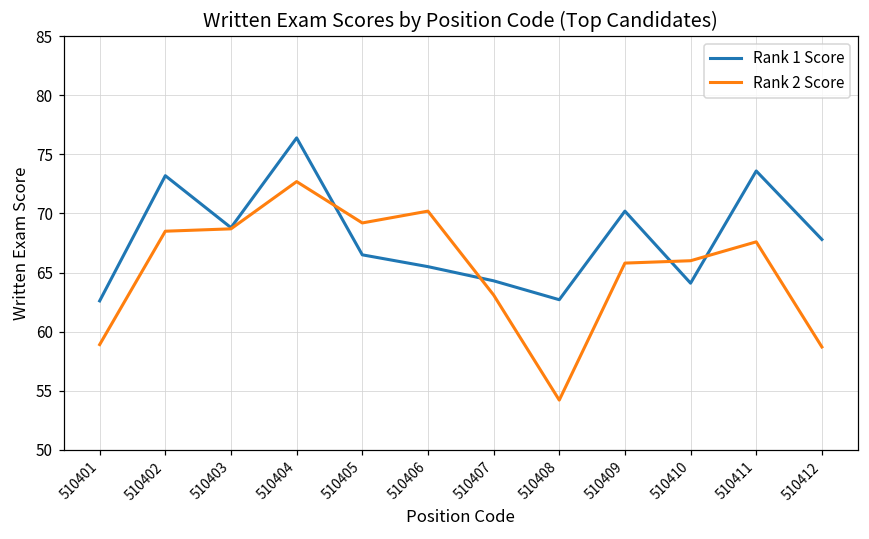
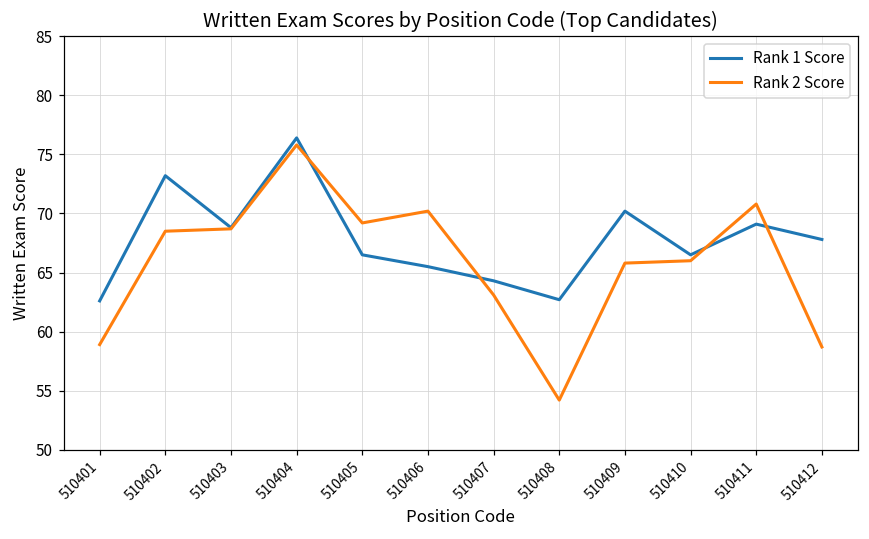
  {
    "Rank 1 Score": {
      "510401": 62.6,
      "510402": 73.2,
      "510404": 76.4,
      "510405": 66.5,
      "510406": 65.5,
      "510407": 64.3,
      "510408": 62.7,
      "510409": 70.2,
-     "510410": 64.1,
-     "510411": 73.6,
+     "510410": 66.5,
+     "510411": 69.1,
      "510412": 67.8
    },
    "Rank 2 Score": {
      "510401": 58.9,
      "510402": 68.5,
-     "510404": 72.7,
+     "510404": 75.8,
      "510405": 69.2,
      "510406": 70.2,
      "510407": 63.1,
      "510408": 54.2,
      "510409": 65.8,
      "510410": 66.0,
-     "510411": 67.6,
+     "510411": 70.8,
      "510412": 58.7
    }
  }
